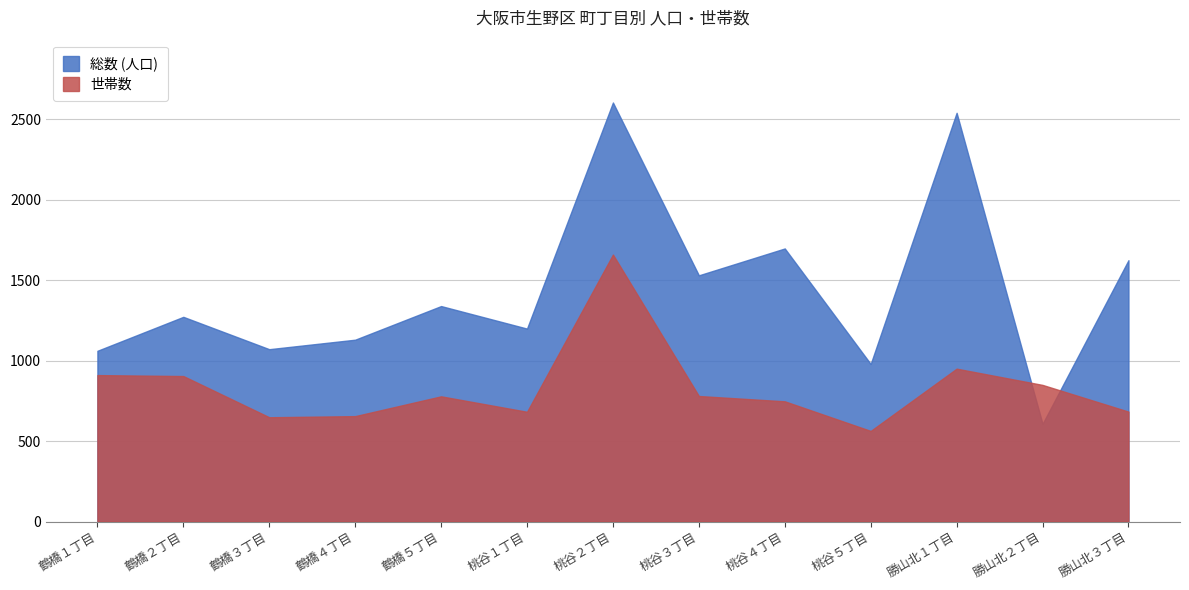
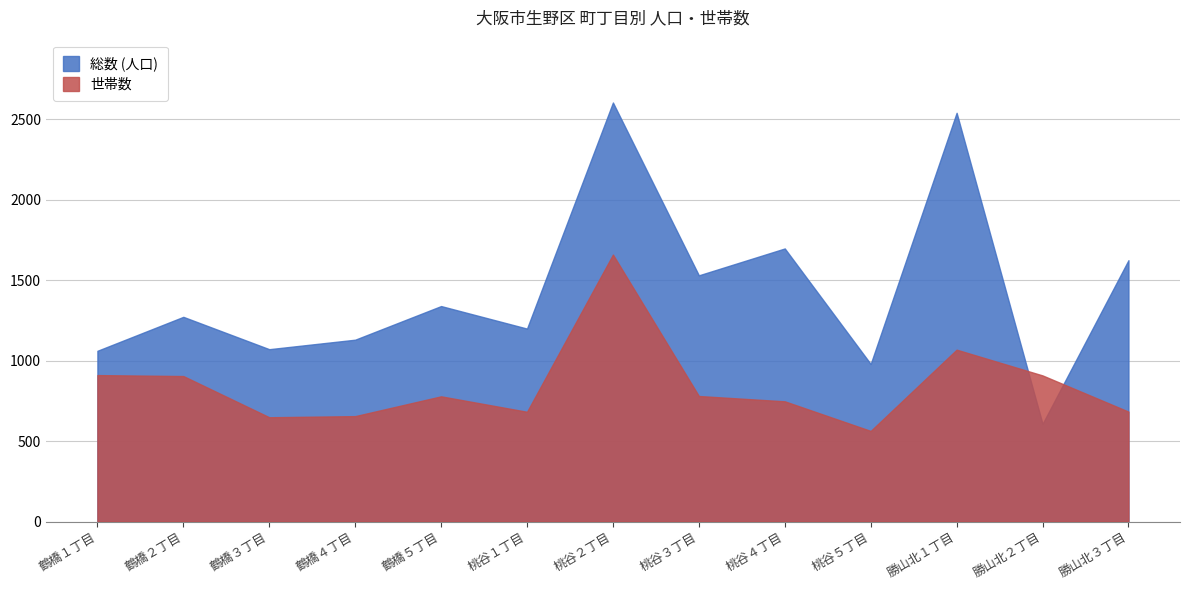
  {
    "総数 (人口)": {
      "鶴橋１丁目": 1060,
      "鶴橋２丁目": 1270,
      "鶴橋３丁目": 1070,
      "鶴橋４丁目": 1130,
      "鶴橋５丁目": 1340,
      "桃谷１丁目": 1200,
      "桃谷２丁目": 2600,
      "桃谷３丁目": 1530,
      "桃谷４丁目": 1700,
      "桃谷５丁目": 980,
      "勝山北１丁目": 2540,
      "勝山北２丁目": 610,
      "勝山北３丁目": 1620
    },
    "世帯数": {
      "鶴橋１丁目": 910,
      "鶴橋２丁目": 900,
      "鶴橋３丁目": 650,
      "鶴橋４丁目": 660,
      "鶴橋５丁目": 780,
      "桃谷１丁目": 680,
      "桃谷２丁目": 1660,
      "桃谷３丁目": 780,
      "桃谷４丁目": 750,
      "桃谷５丁目": 560,
-     "勝山北１丁目": 950,
-     "勝山北２丁目": 850,
+     "勝山北１丁目": 1070,
+     "勝山北２丁目": 910,
      "勝山北３丁目": 680
    }
  }
